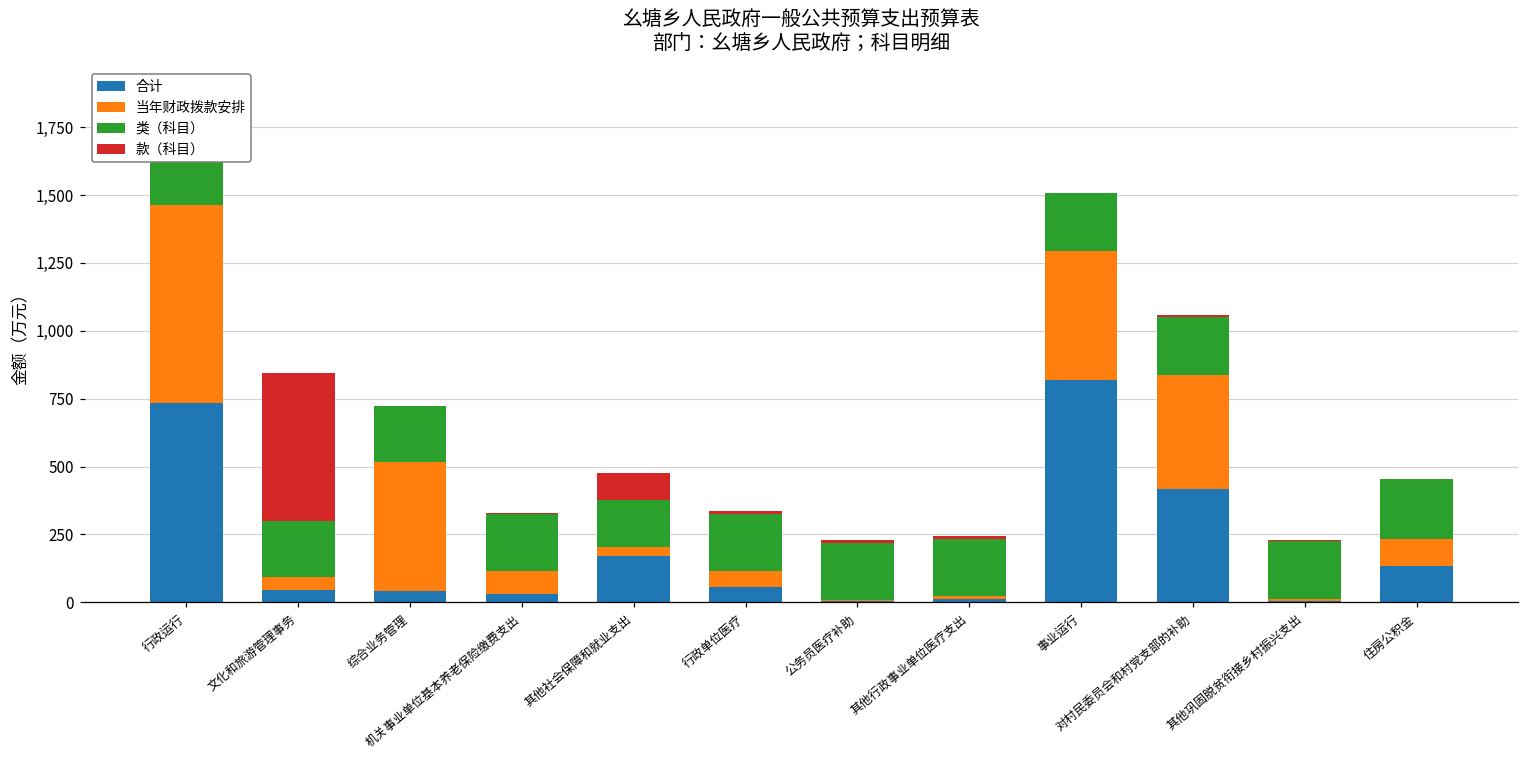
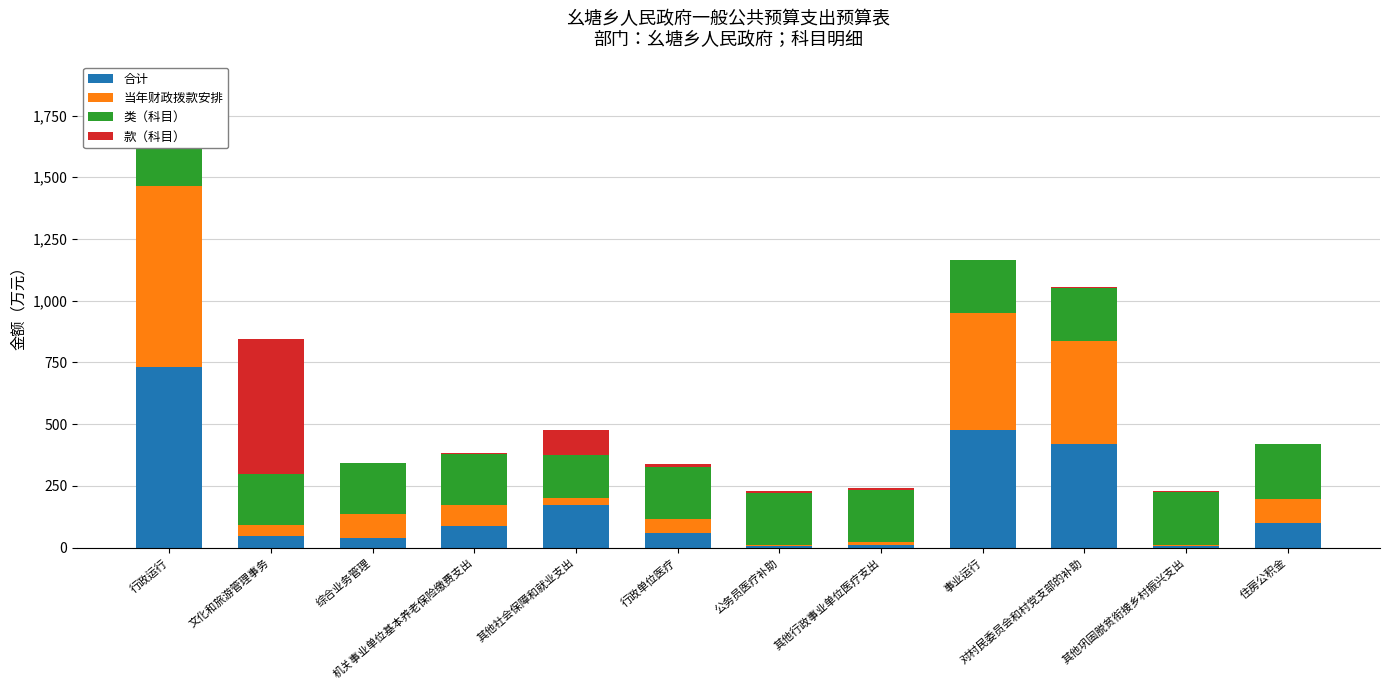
  {
    "合计": {
      "行政运行": 730,
      "文化和旅游管理事务": 50,
      "综合业务管理": 40,
-     "机关事业单位基本养老保险缴费支出": 30,
+     "机关事业单位基本养老保险缴费支出": 90,
      "其他社会保障和就业支出": 170,
      "行政单位医疗": 60,
      "其他行政事业单位医疗支出": 10,
-     "事业运行": 820,
+     "事业运行": 480,
      "对村民委员会和村党支部的补助": 420,
-     "住房公积金": 130
+     "住房公积金": 100
    },
    "当年财政拨款安排": {
      "行政运行": 730,
      "文化和旅游管理事务": 50,
-     "综合业务管理": 480,
+     "综合业务管理": 90,
      "机关事业单位基本养老保险缴费支出": 90,
      "其他社会保障和就业支出": 30,
      "行政单位医疗": 60,
      "其他行政事业单位医疗支出": 10,
      "事业运行": 480,
      "对村民委员会和村党支部的补助": 420,
      "住房公积金": 100
    },
    "类（科目）": {
      "文化和旅游管理事务": 210,
      "综合业务管理": 210,
      "机关事业单位基本养老保险缴费支出": 210,
      "其他社会保障和就业支出": 170,
      "行政单位医疗": 210,
      "公务员医疗补助": 210,
      "其他行政事业单位医疗支出": 210,
      "事业运行": 210,
      "对村民委员会和村党支部的补助": 210,
      "其他巩固脱贫衔接乡村振兴支出": 210,
      "住房公积金": 220
    },
    "款（科目）": {
      "文化和旅游管理事务": 550,
      "其他社会保障和就业支出": 100,
      "行政单位医疗": 10,
      "公务员医疗补助": 10,
      "其他行政事业单位医疗支出": 10
    }
  }
